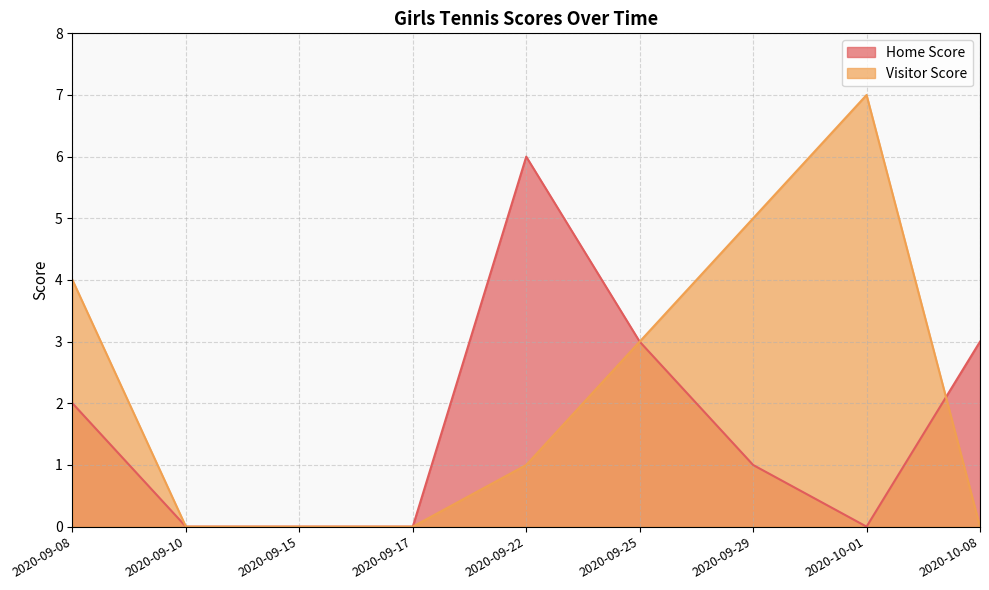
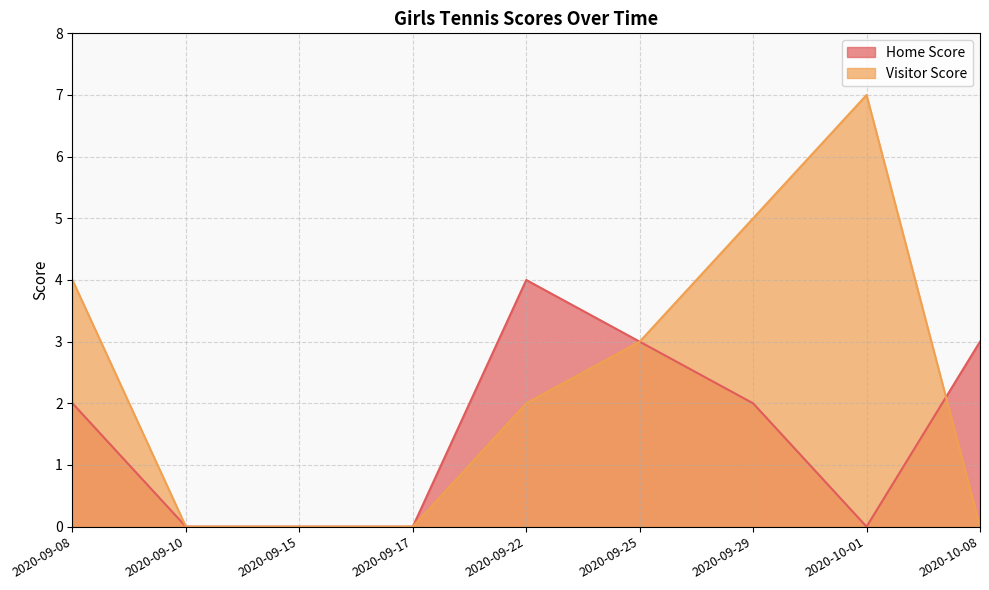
  {
    "Home Score": {
      "2020-09-08": 2,
-     "2020-09-22": 6,
-     "2020-09-29": 1,
+     "2020-09-22": 4,
+     "2020-09-29": 2,
      "2020-10-01": 0,
      "2020-10-08": 3
    },
    "Visitor Score": {
      "2020-09-08": 4,
-     "2020-09-22": 1,
+     "2020-09-22": 2,
      "2020-09-29": 5,
      "2020-10-01": 7,
      "2020-10-08": 0
    }
  }
